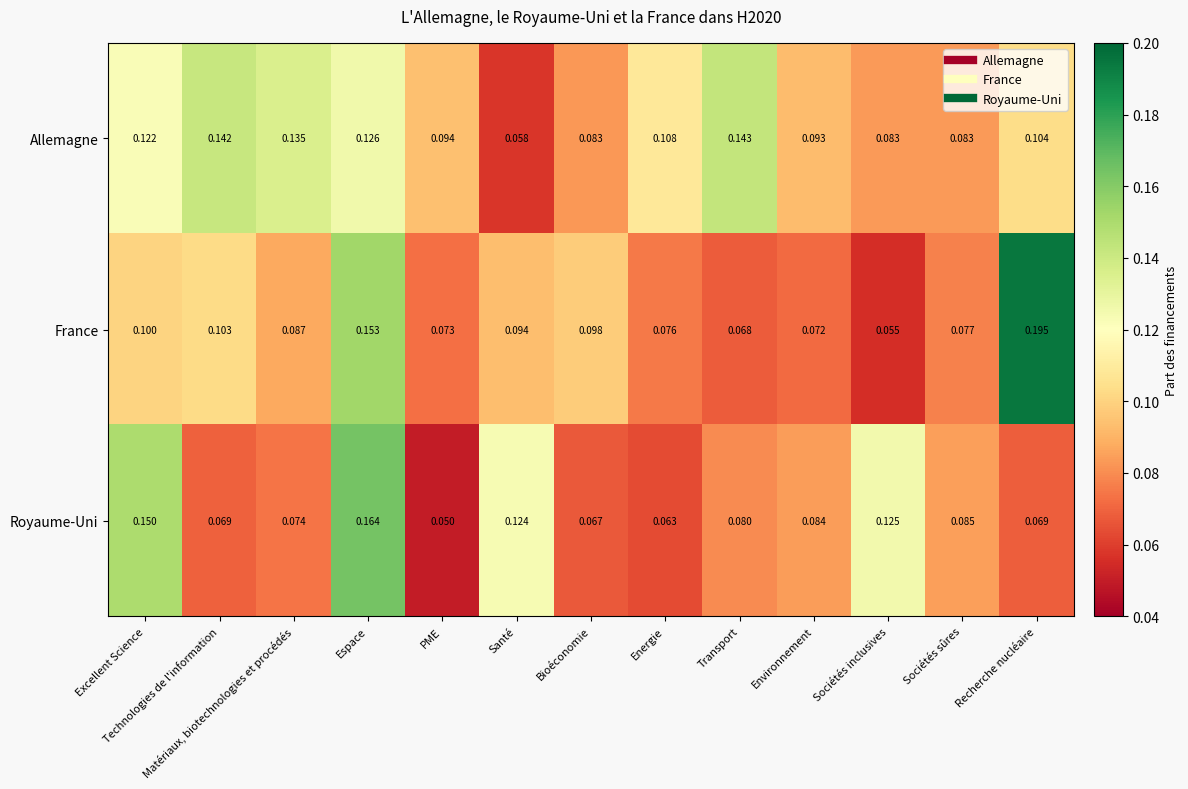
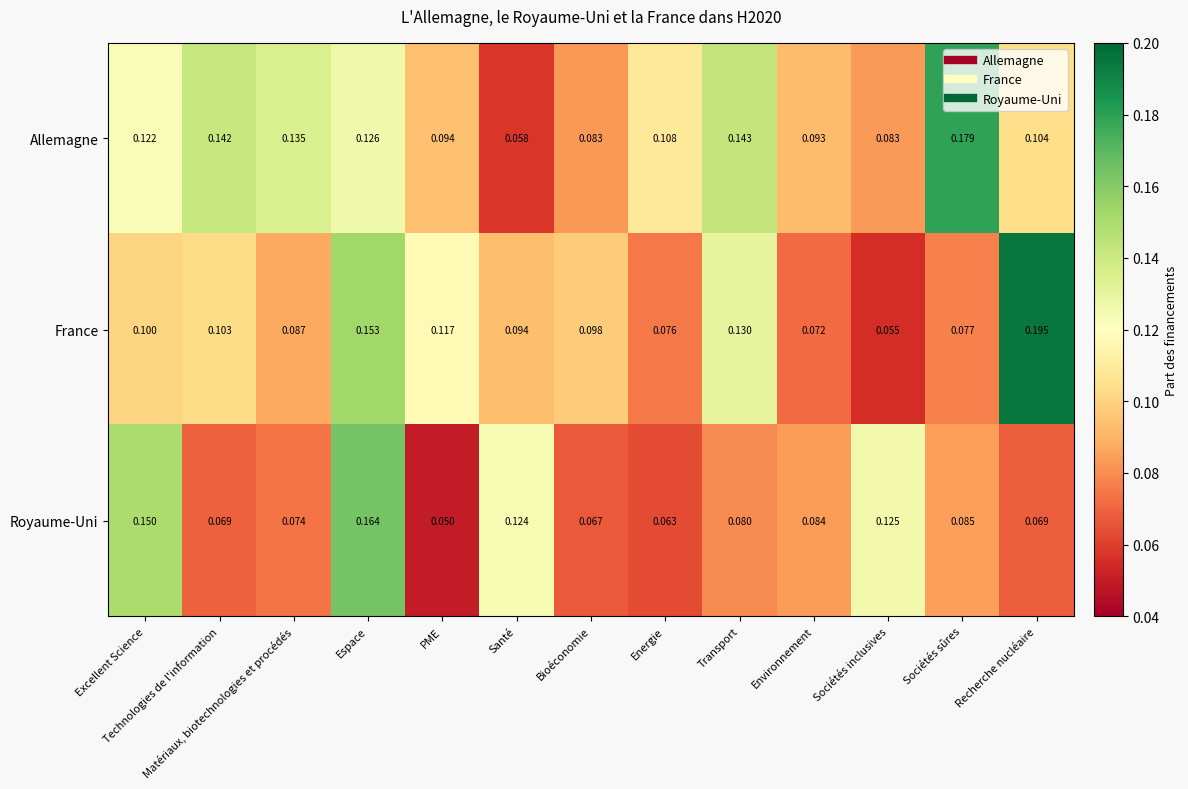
  {
    "Allemagne": {
      "Excellent Science": 0.122,
      "Technologies de l'information": 0.142,
      "Matériaux, biotechnologies et procédés": 0.135,
      "Espace": 0.126,
      "PME": 0.094,
      "Santé": 0.058,
      "Bioéconomie": 0.083,
      "Energie": 0.108,
      "Transport": 0.143,
      "Environnement": 0.093,
      "Sociétés inclusives": 0.083,
-     "Sociétés sûres": 0.083,
+     "Sociétés sûres": 0.179,
      "Recherche nucléaire": 0.104
    },
    "France": {
      "Excellent Science": 0.100,
      "Technologies de l'information": 0.103,
      "Matériaux, biotechnologies et procédés": 0.087,
      "Espace": 0.153,
-     "PME": 0.073,
+     "PME": 0.117,
      "Santé": 0.094,
      "Bioéconomie": 0.098,
      "Energie": 0.076,
-     "Transport": 0.068,
+     "Transport": 0.130,
      "Environnement": 0.072,
      "Sociétés inclusives": 0.055,
      "Sociétés sûres": 0.077,
      "Recherche nucléaire": 0.195
    },
    "Royaume-Uni": {
      "Excellent Science": 0.150,
      "Technologies de l'information": 0.069,
      "Matériaux, biotechnologies et procédés": 0.074,
      "Espace": 0.164,
      "PME": 0.050,
      "Santé": 0.124,
      "Bioéconomie": 0.067,
      "Energie": 0.063,
      "Transport": 0.080,
      "Environnement": 0.084,
      "Sociétés inclusives": 0.125,
      "Sociétés sûres": 0.085,
      "Recherche nucléaire": 0.069
    }
  }
